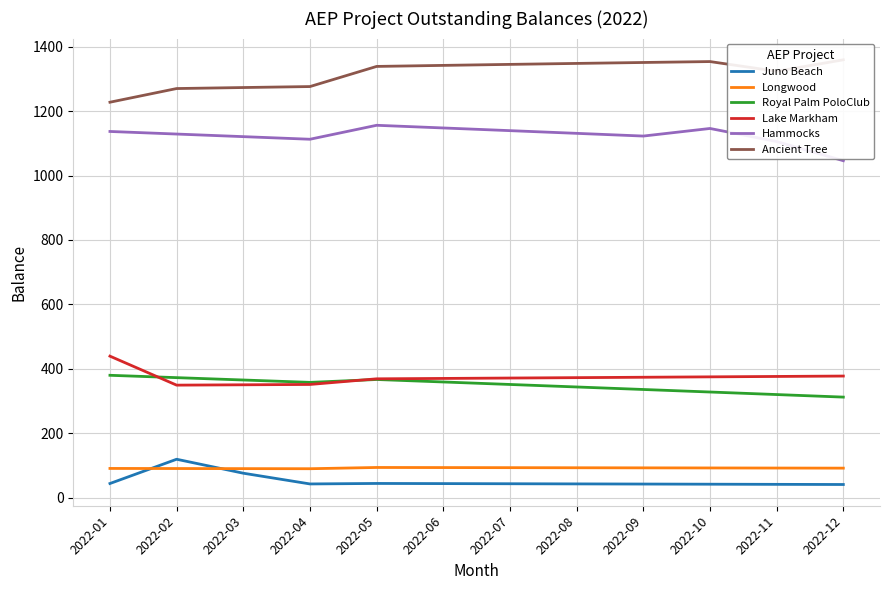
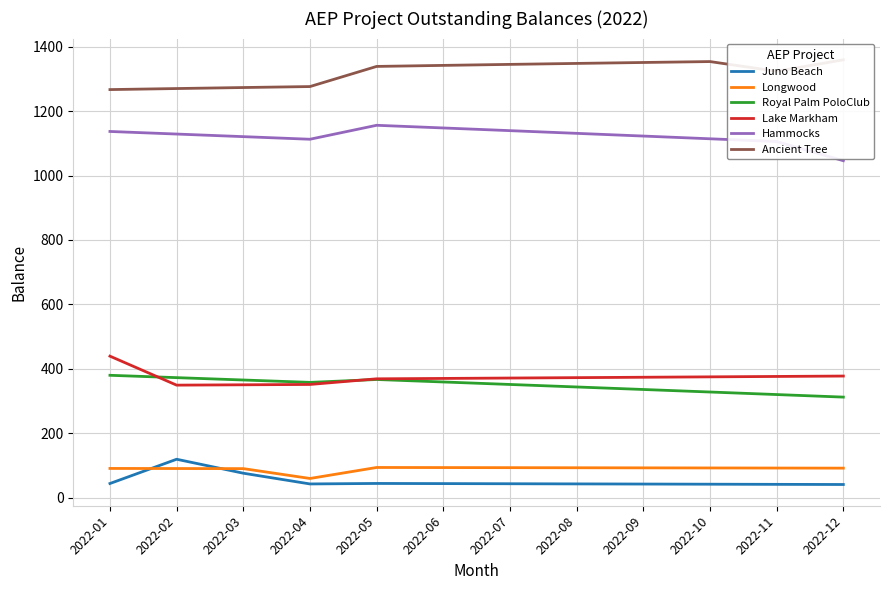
  {
    "Juno Beach": {
      "2022-01": 40,
      "2022-02": 120,
      "2022-03": 80,
      "2022-04": 40,
      "2022-05": 40,
      "2022-06": 40,
      "2022-07": 40,
      "2022-08": 40,
      "2022-09": 40,
      "2022-10": 40,
      "2022-11": 40,
      "2022-12": 40
    },
    "Longwood": {
      "2022-01": 90,
      "2022-02": 90,
      "2022-03": 90,
-     "2022-04": 90,
+     "2022-04": 60,
      "2022-05": 90,
      "2022-06": 90,
      "2022-07": 90,
      "2022-08": 90,
      "2022-09": 90,
      "2022-10": 90,
      "2022-11": 90,
      "2022-12": 90
    },
    "Royal Palm PoloClub": {
      "2022-01": 380,
      "2022-02": 370,
      "2022-03": 370,
      "2022-06": 360,
      "2022-07": 350,
      "2022-08": 340,
      "2022-09": 340,
      "2022-10": 330,
      "2022-11": 320,
      "2022-12": 310
    },
    "Lake Markham": {
      "2022-01": 440,
      "2022-02": 350,
      "2022-03": 350,
      "2022-06": 370,
      "2022-07": 370,
      "2022-08": 370,
      "2022-09": 370,
      "2022-10": 370,
      "2022-11": 380,
      "2022-12": 380
    },
    "Hammocks": {
      "2022-01": 1140,
      "2022-02": 1130,
      "2022-03": 1120,
      "2022-04": 1110,
      "2022-05": 1160,
      "2022-06": 1150,
      "2022-07": 1140,
      "2022-08": 1130,
      "2022-09": 1120,
-     "2022-10": 1150,
+     "2022-10": 1110,
      "2022-12": 1050
    },
    "Ancient Tree": {
-     "2022-01": 1230,
+     "2022-01": 1270,
      "2022-02": 1270,
      "2022-03": 1270,
      "2022-04": 1280,
      "2022-05": 1340,
      "2022-06": 1340,
      "2022-07": 1340,
      "2022-08": 1350,
      "2022-09": 1350,
      "2022-10": 1350
    }
  }
